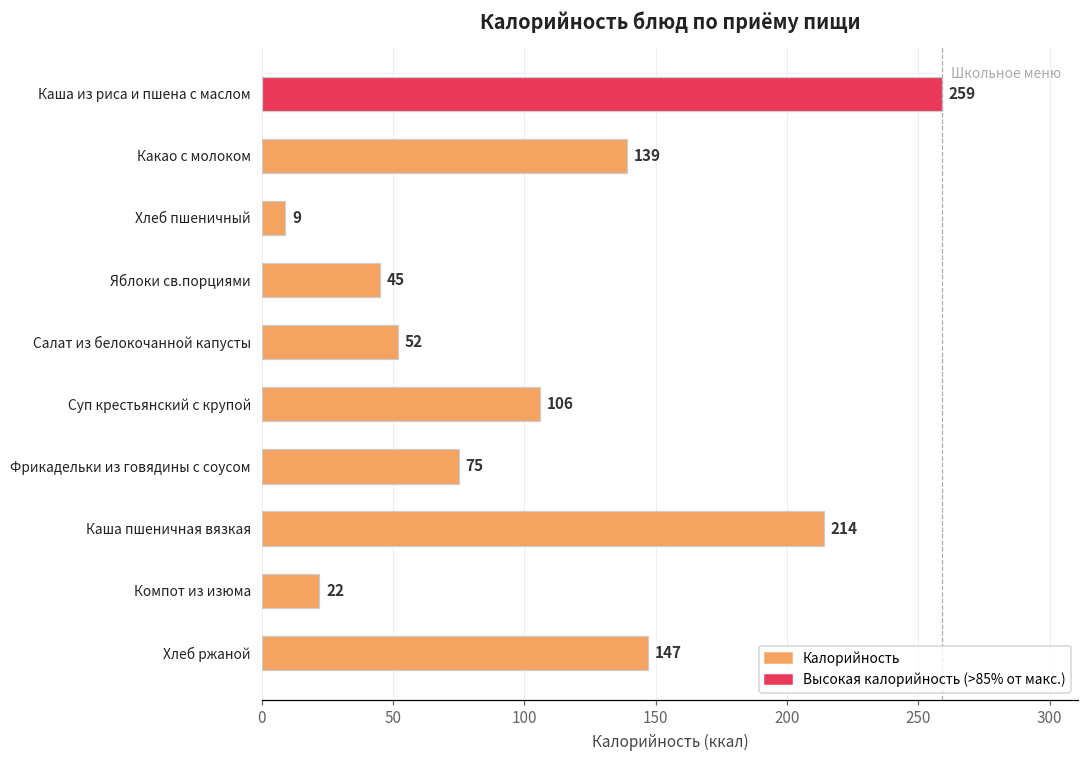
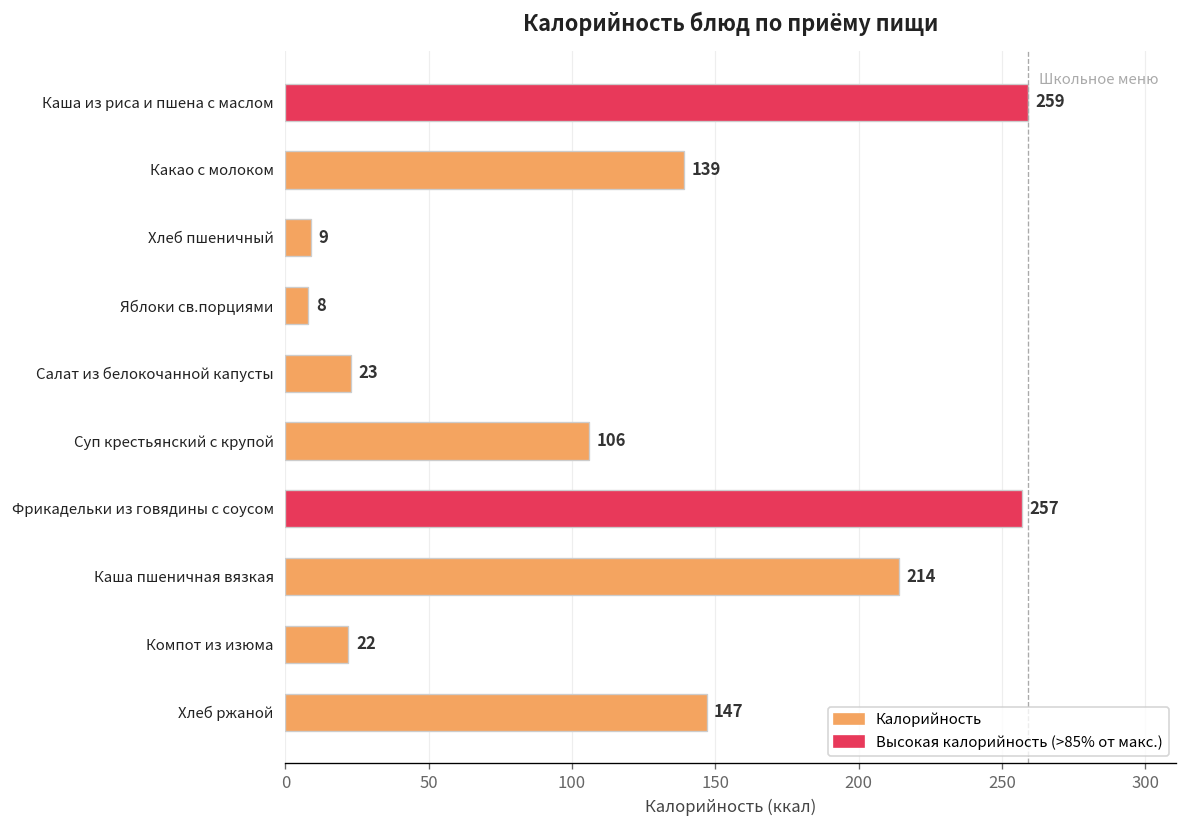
  {
    "Каша из риса и пшена с маслом": 259,
    "Какао с молоком": 139,
    "Хлеб пшеничный": 9,
-   "Яблоки св.порциями": 45,
-   "Салат из белокочанной капусты": 52,
+   "Яблоки св.порциями": 8,
+   "Салат из белокочанной капусты": 23,
    "Суп крестьянский с крупой": 106,
-   "Фрикадельки из говядины с соусом": 75,
+   "Фрикадельки из говядины с соусом": 257,
    "Каша пшеничная вязкая": 214,
    "Компот из изюма": 22,
    "Хлеб ржаной": 147
  }
